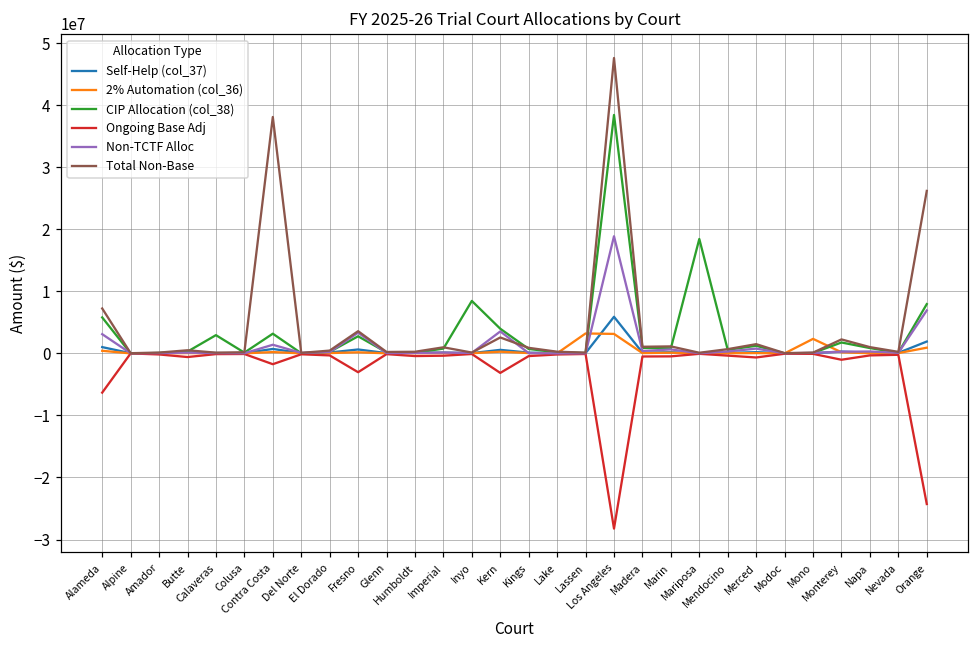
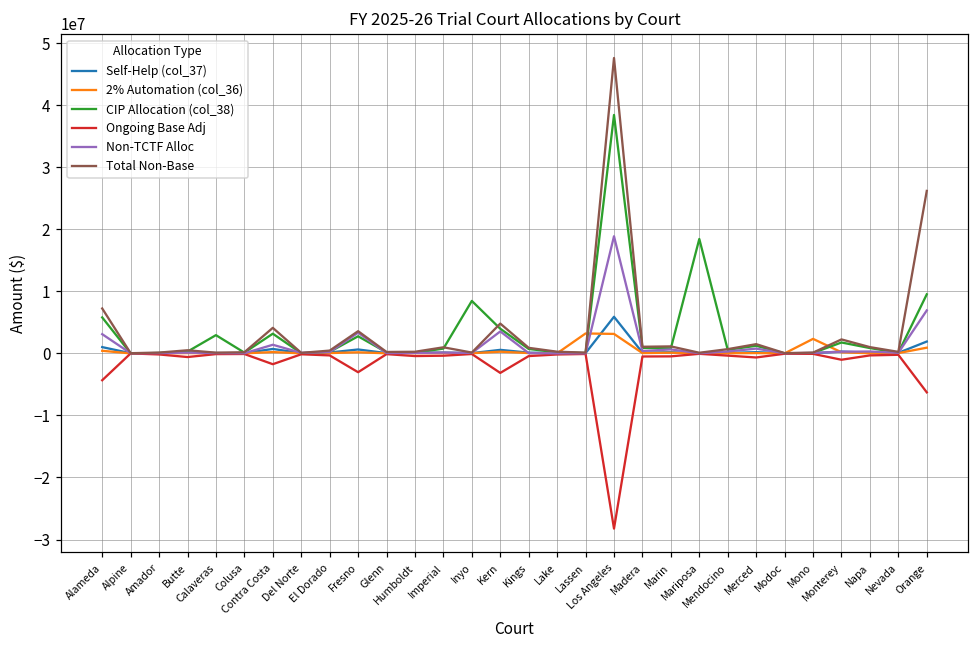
  {
    "Self-Help (col_37)": {
      "Alameda": 1000000,
      "Contra Costa": 1000000,
      "Fresno": 1000000,
      "Los Angeles": 6000000,
      "Orange": 2000000
    },
    "2% Automation (col_36)": {
      "Alameda": 0,
      "Contra Costa": 0,
      "Fresno": 0,
      "Lassen": 3000000,
      "Los Angeles": 3000000,
      "Mono": 2000000,
      "Orange": 1000000
    },
    "CIP Allocation (col_38)": {
      "Alameda": 6000000,
      "Calaveras": 3000000,
      "Contra Costa": 3000000,
      "Fresno": 3000000,
      "Inyo": 8000000,
      "Los Angeles": 38000000,
      "Mariposa": 18000000,
      "Monterey": 2000000,
-     "Orange": 8000000
+     "Orange": 10000000
    },
    "Ongoing Base Adj": {
-     "Alameda": -6000000,
+     "Alameda": -4000000,
      "Butte": -1000000,
      "Contra Costa": -2000000,
      "Fresno": -3000000,
      "Humboldt": 0,
      "Kern": -3000000,
      "Kings": 0,
      "Los Angeles": -28000000,
      "Madera": 0,
      "Marin": 0,
      "Merced": -1000000,
      "Monterey": -1000000,
-     "Orange": -24000000
+     "Orange": -6000000
    },
    "Non-TCTF Alloc": {
      "Alameda": 3000000,
      "Contra Costa": 1000000,
      "Los Angeles": 19000000,
      "Merced": 1000000,
      "Orange": 7000000
    },
    "Total Non-Base": {
      "Alameda": 7000000,
-     "Contra Costa": 38000000,
-     "Kern": 3000000,
+     "Contra Costa": 4000000,
+     "Kern": 5000000,
      "Los Angeles": 48000000,
      "Monterey": 2000000,
      "Orange": 26000000
    }
  }
